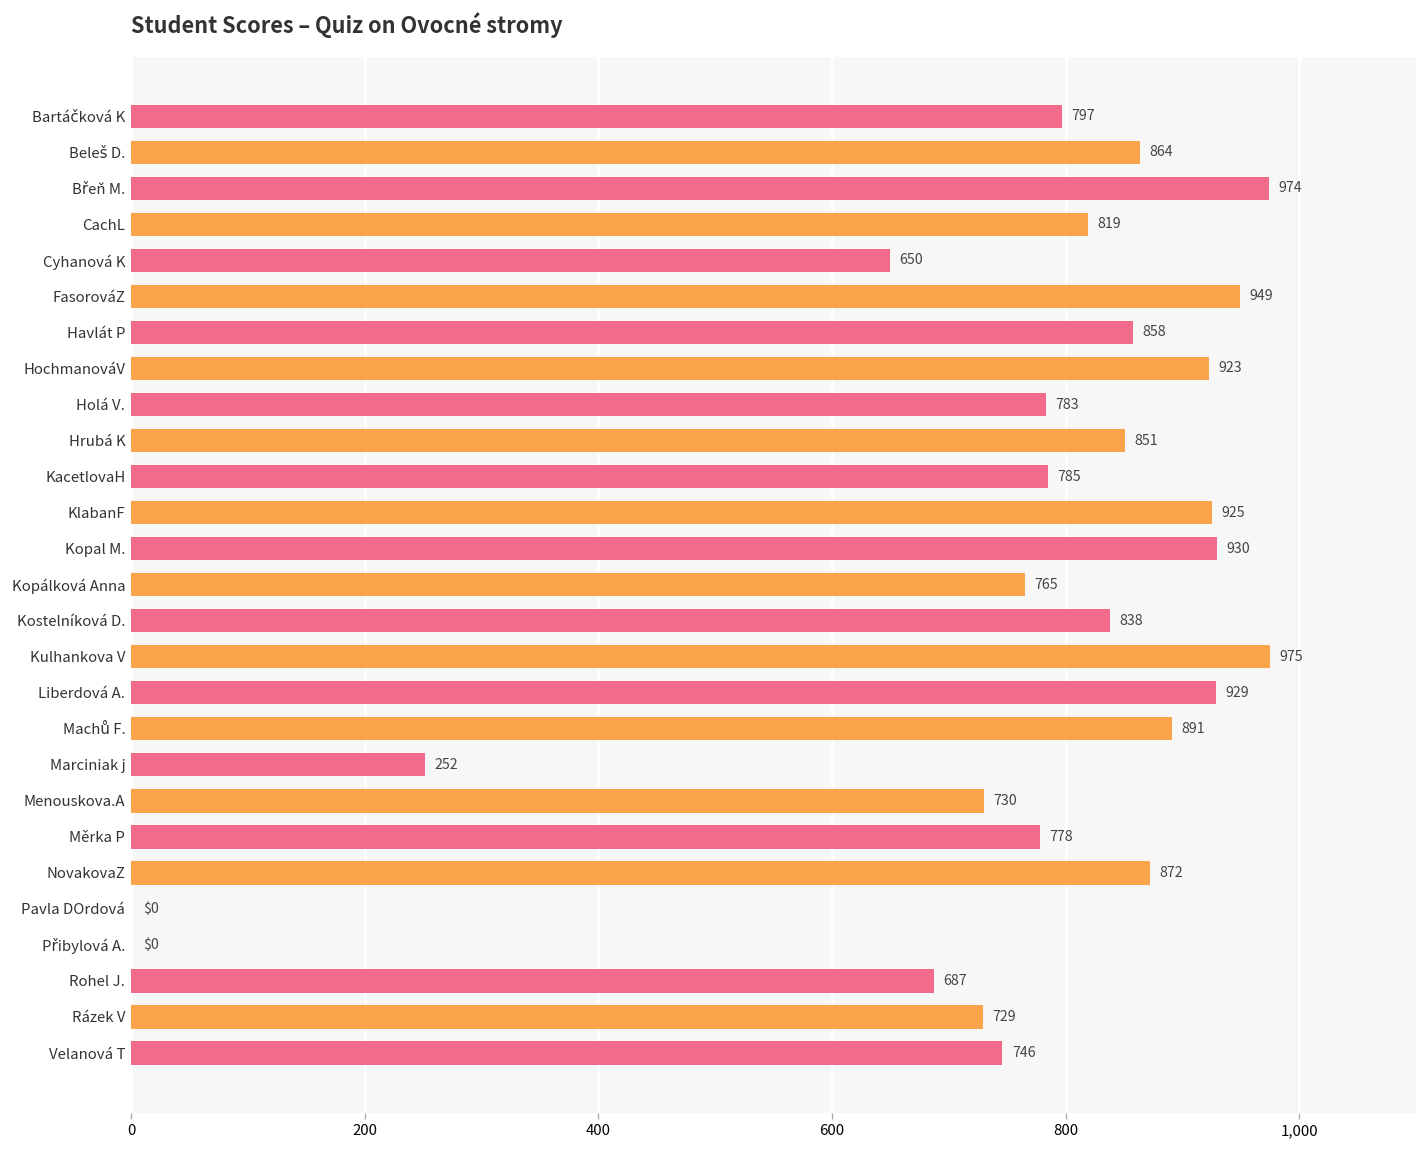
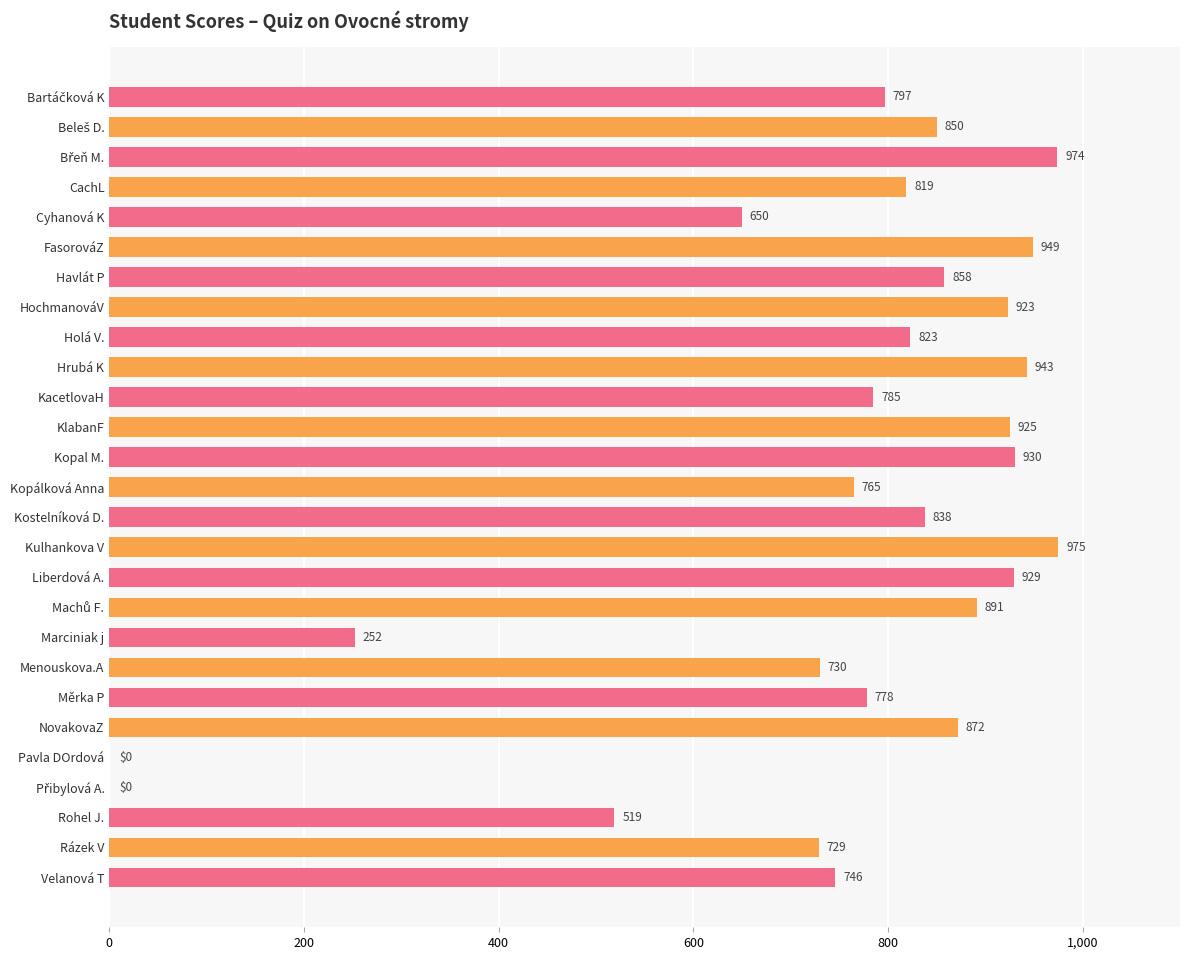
  {
    "Bartáčková K": "797",
-   "Beleš D.": "864",
+   "Beleš D.": "850",
    "Břeň M.": "974",
    "CachL": "819",
    "Cyhanová K": "650",
    "FasorováZ": "949",
    "Havlát P": "858",
    "HochmanováV": "923",
-   "Holá V.": "783",
-   "Hrubá K": "851",
+   "Holá V.": "823",
+   "Hrubá K": "943",
    "KacetlovaH": "785",
    "KlabanF": "925",
    "Kopal M.": "930",
    "Kopálková Anna": "765",
    "Kostelníková D.": "838",
    "Kulhankova V": "975",
    "Liberdová A.": "929",
    "Machů F.": "891",
    "Marciniak j": "252",
    "Menouskova.A": "730",
    "Měrka P": "778",
    "NovakovaZ": "872",
    "Pavla DOrdová": "$0",
    "Přibylová A.": "$0",
-   "Rohel J.": "687",
+   "Rohel J.": "519",
    "Rázek V": "729",
    "Velanová T": "746"
  }
